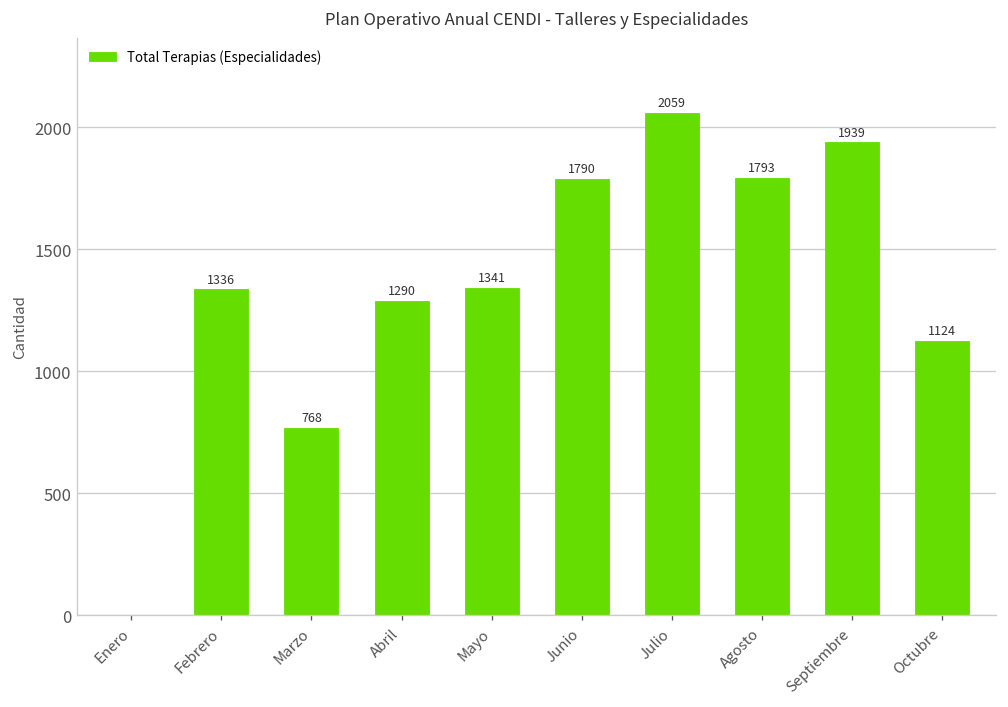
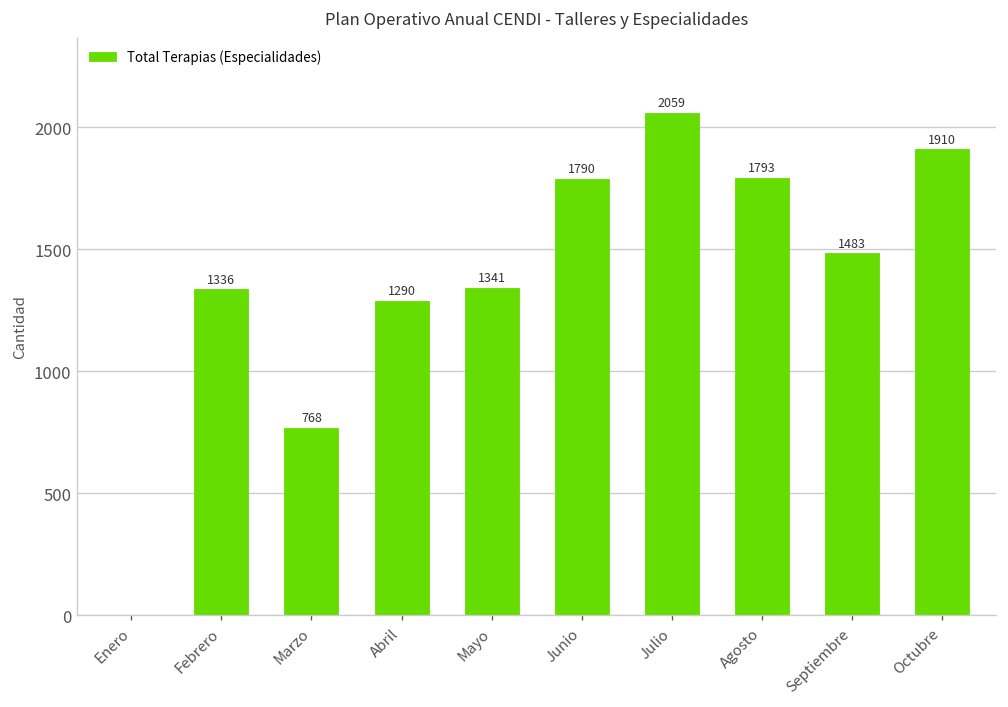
  {
    "Febrero": 1336,
    "Marzo": 768,
    "Abril": 1290,
    "Mayo": 1341,
    "Junio": 1790,
    "Julio": 2059,
    "Agosto": 1793,
-   "Septiembre": 1939,
-   "Octubre": 1124
+   "Septiembre": 1483,
+   "Octubre": 1910
  }
